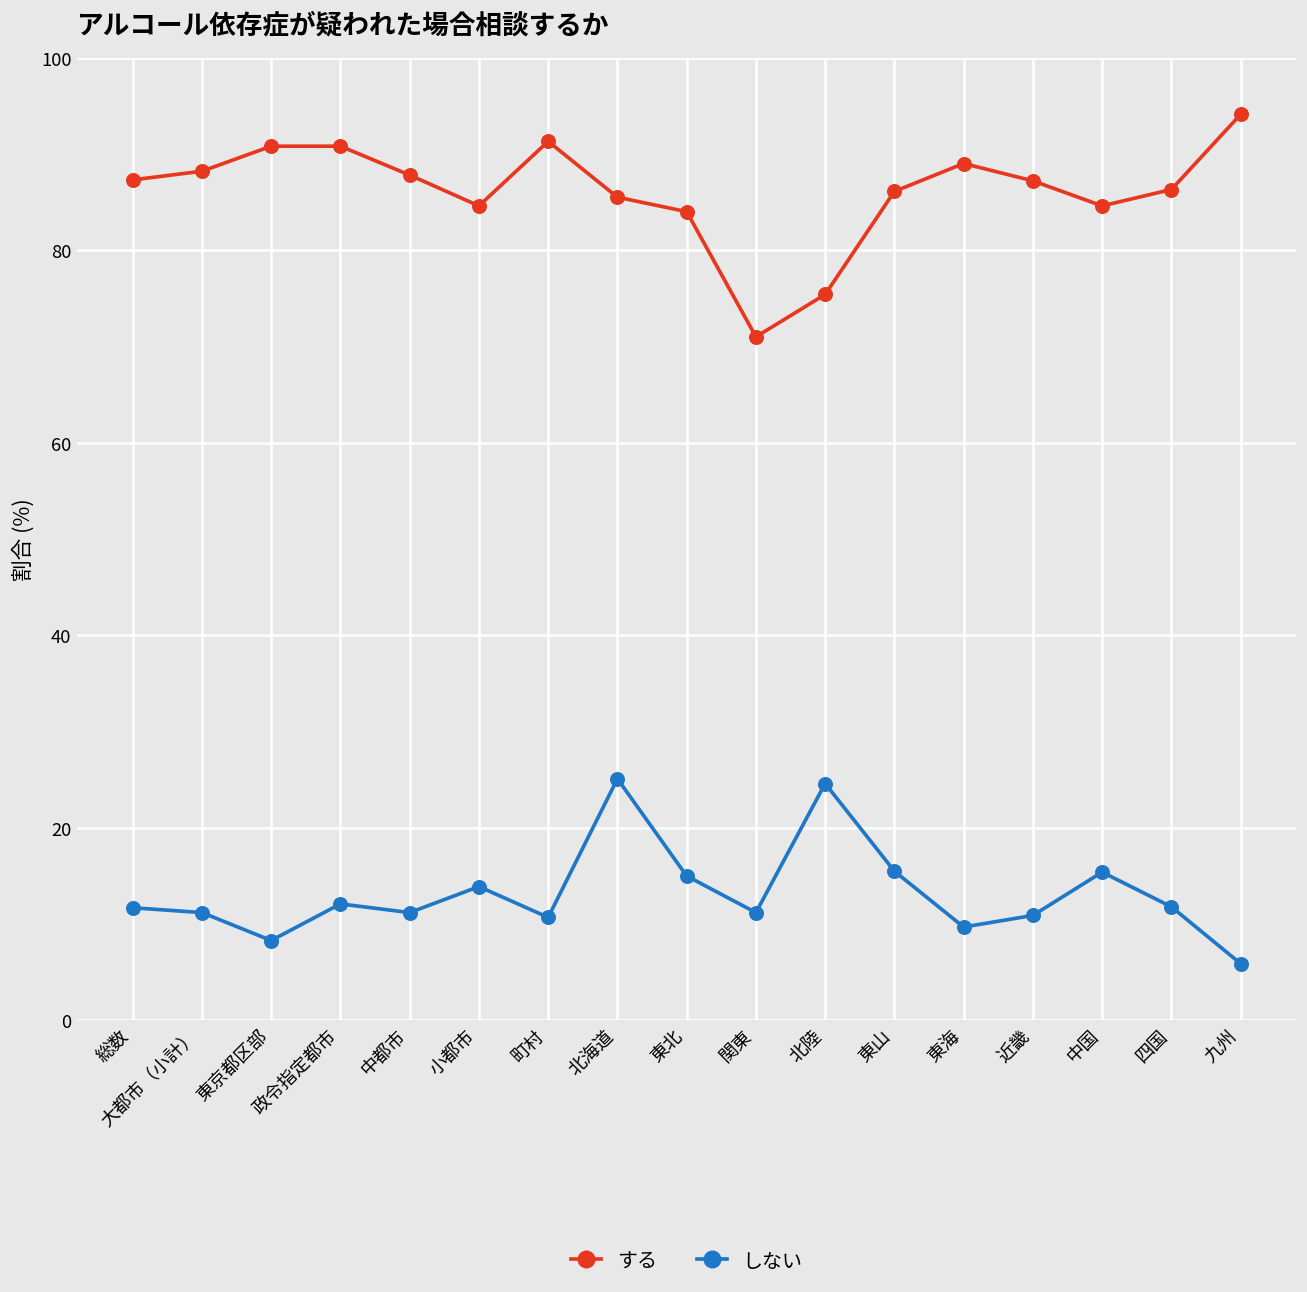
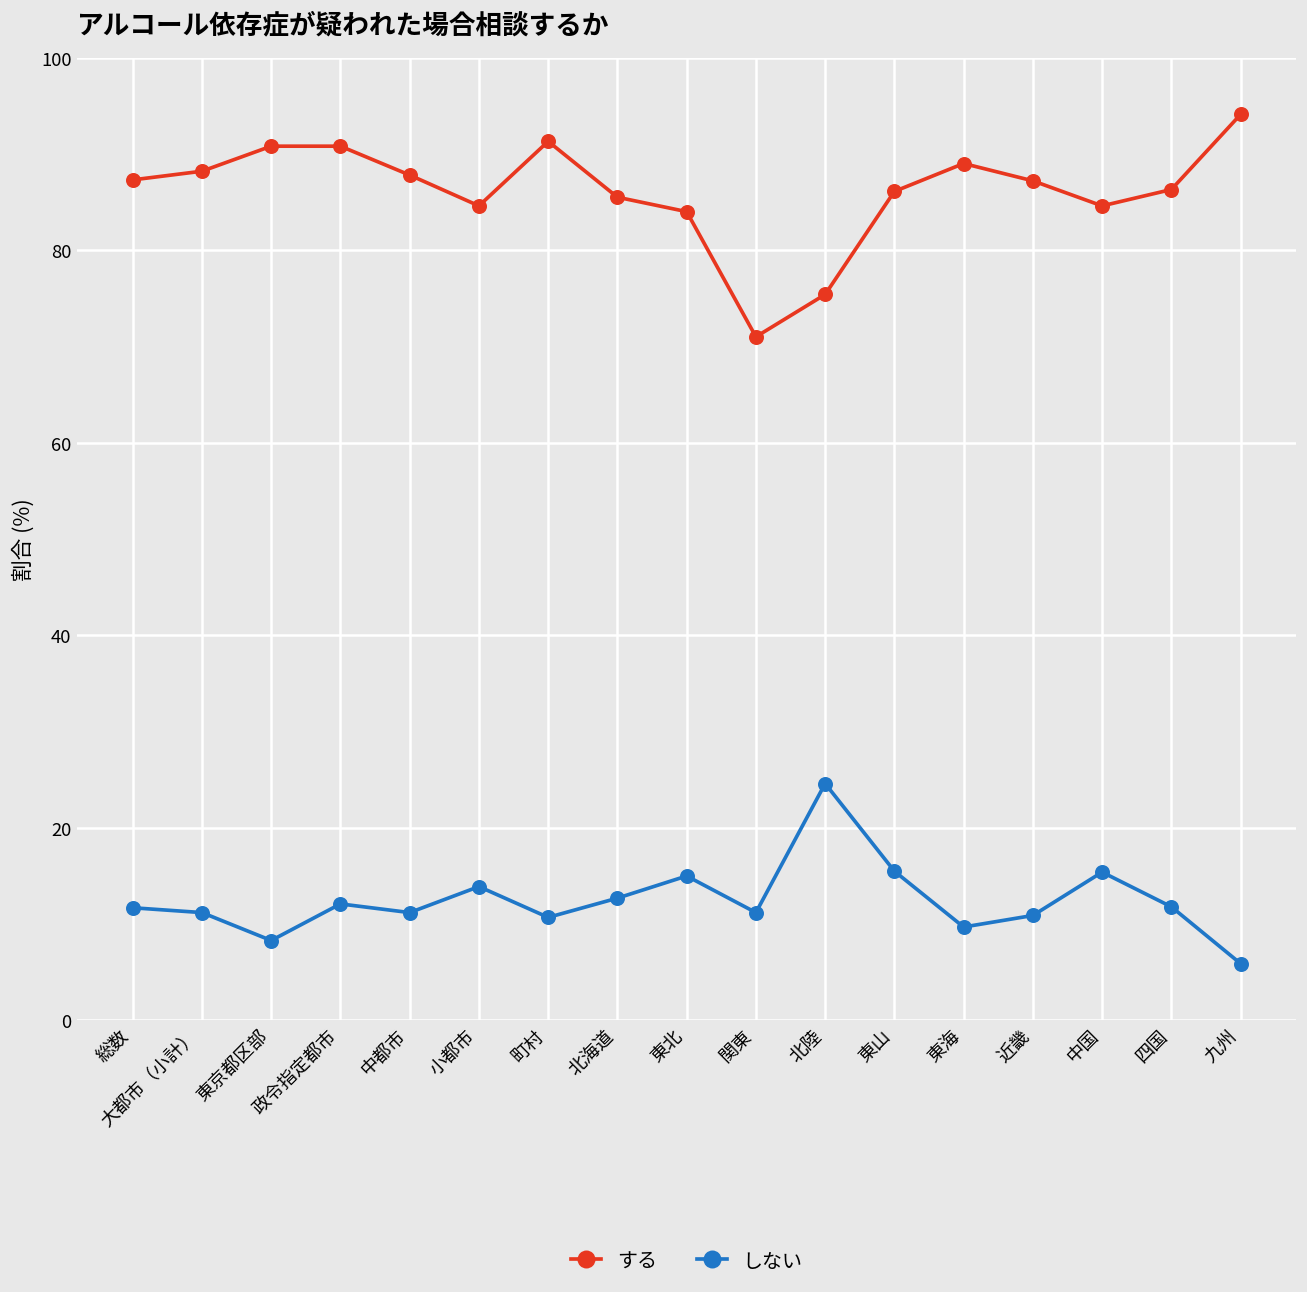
  {
    "する": {
      "総数": 87,
      "大都市（小計）": 88,
      "東京都区部": 91,
      "政令指定都市": 91,
      "中都市": 88,
      "小都市": 85,
      "町村": 91,
      "北海道": 86,
      "東北": 84,
      "関東": 71,
      "北陸": 75,
      "東山": 86,
      "東海": 89,
      "近畿": 87,
      "中国": 85,
      "四国": 86,
      "九州": 94
    },
    "しない": {
      "総数": 12,
      "大都市（小計）": 11,
      "東京都区部": 8,
      "政令指定都市": 12,
      "中都市": 11,
      "小都市": 14,
      "町村": 11,
-     "北海道": 25,
+     "北海道": 13,
      "東北": 15,
      "関東": 11,
      "北陸": 25,
      "東山": 16,
      "東海": 10,
      "近畿": 11,
      "中国": 15,
      "四国": 12,
      "九州": 6
    }
  }
